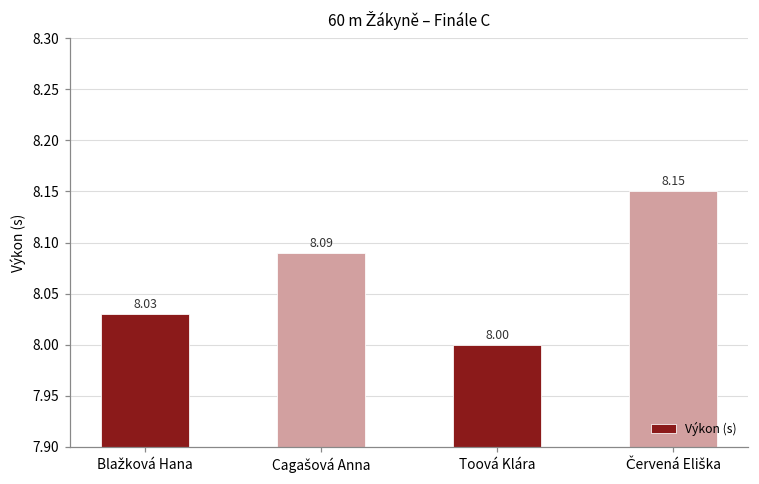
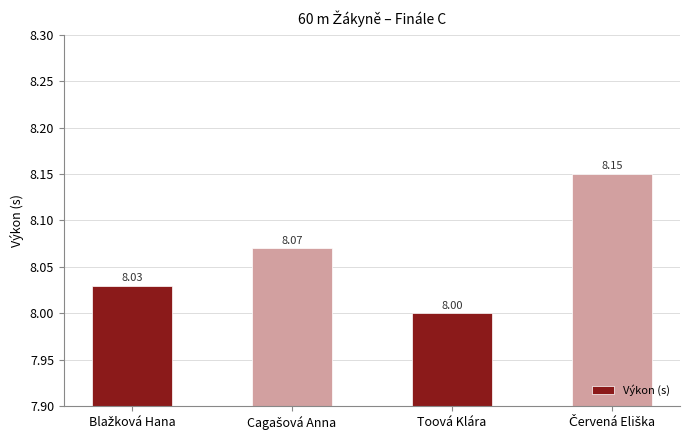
  {
    "Blažková Hana": 8.03,
-   "Cagašová Anna": 8.09,
+   "Cagašová Anna": 8.07,
    "Toová Klára": 8.00,
    "Červená Eliška": 8.15
  }
